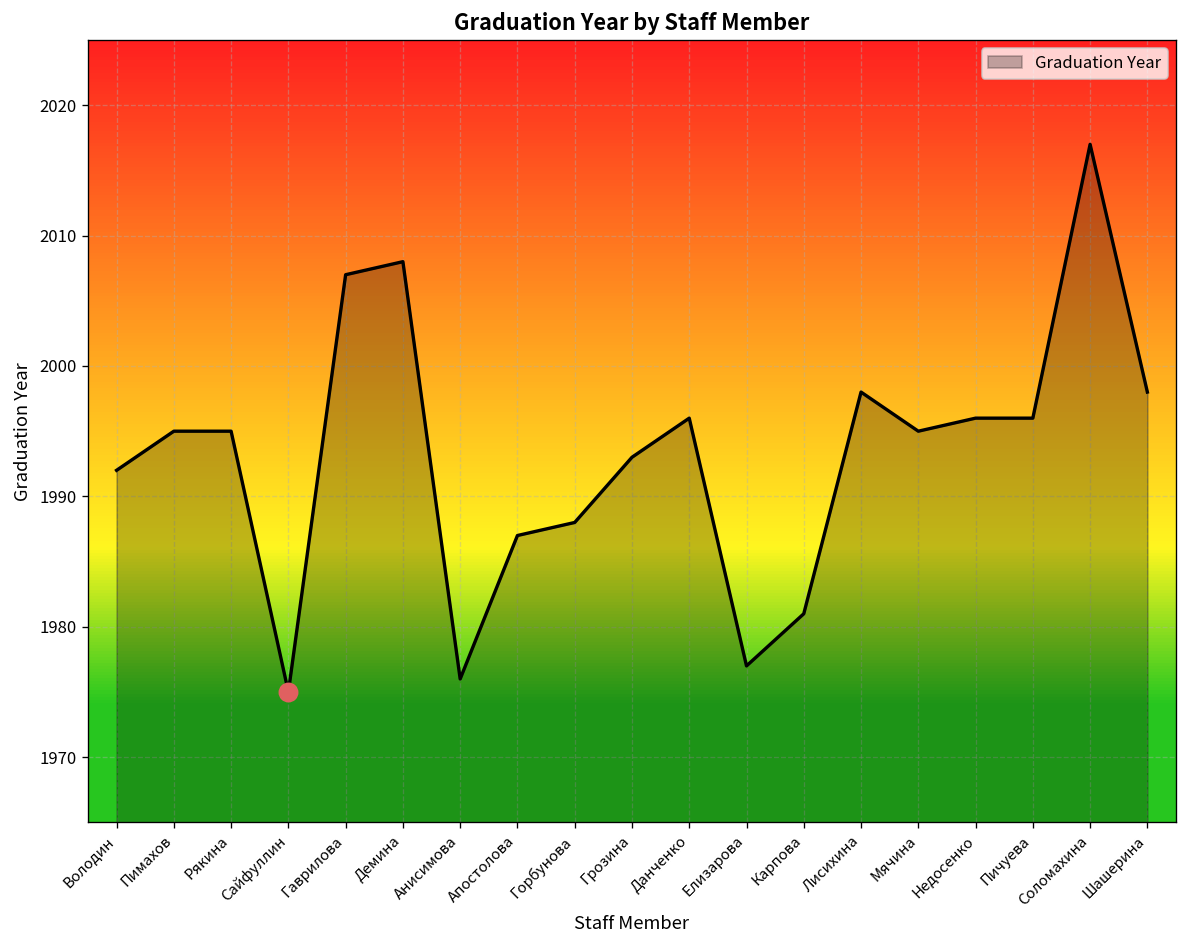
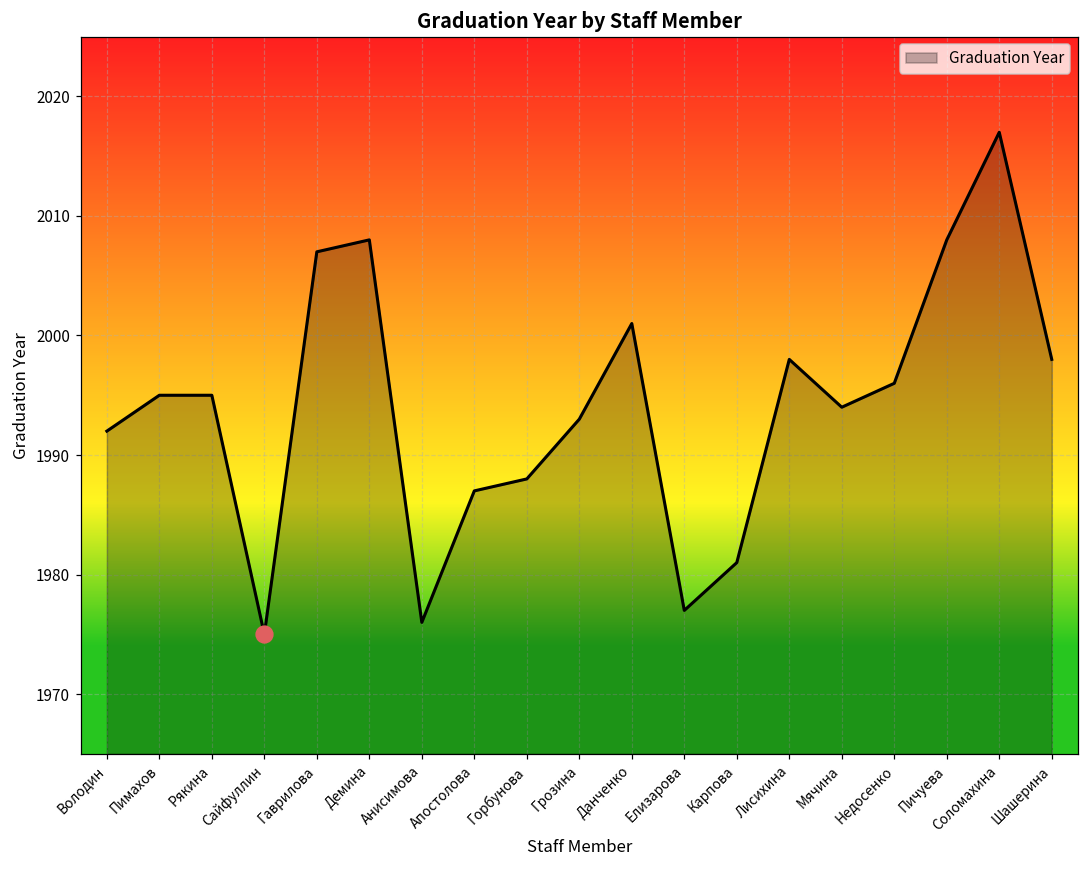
  {
    "Graduation Year": {
      "Володин": 1992,
      "Пимахов": 1995,
      "Рякина": 1995,
      "Гаврилова": 2007,
      "Демина": 2008,
      "Анисимова": 1976,
      "Апостолова": 1987,
      "Горбунова": 1988,
      "Грозина": 1993,
-     "Данченко": 1996,
+     "Данченко": 2001,
      "Елизарова": 1977,
      "Карпова": 1981,
      "Лисихина": 1998,
-     "Мячина": 1995,
+     "Мячина": 1994,
      "Недосенко": 1996,
-     "Пичуева": 1996,
+     "Пичуева": 2008,
      "Соломахина": 2017,
      "Шашерина": 1998
    }
  }
